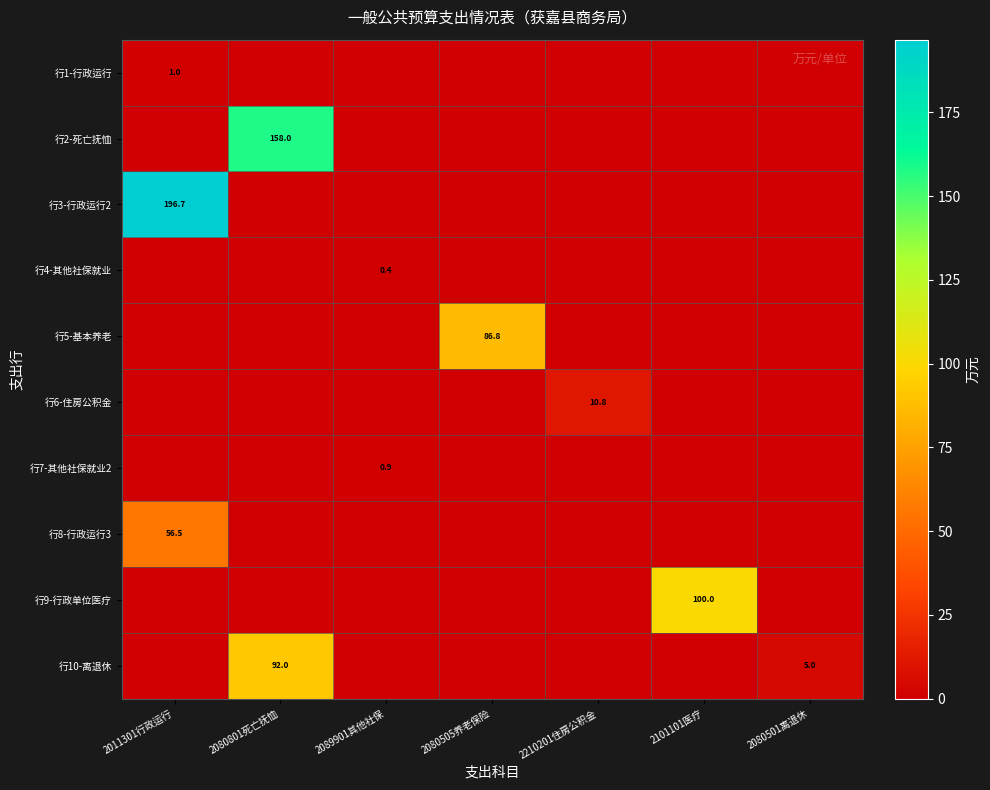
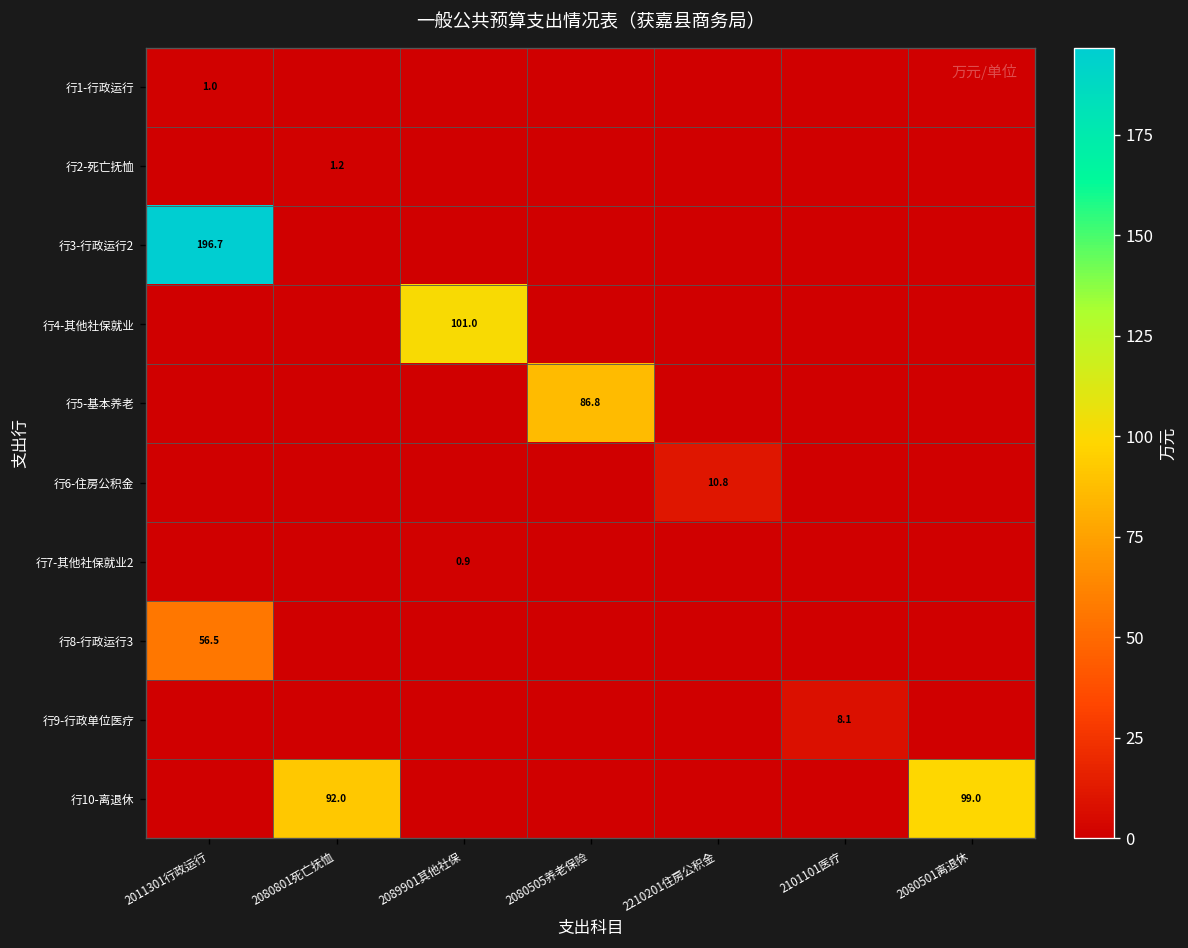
  {
    "行1-行政运行": {
      "2011301行政运行": 1.0
    },
    "行2-死亡抚恤": {
-     "2080801死亡抚恤": 158.0
+     "2080801死亡抚恤": 1.2
    },
    "行3-行政运行2": {
      "2011301行政运行": 196.7
    },
    "行4-其他社保就业": {
-     "2089901其他社保": 0.4
+     "2089901其他社保": 101.0
    },
    "行5-基本养老": {
      "2080505养老保险": 86.8
    },
    "行6-住房公积金": {
      "2210201住房公积金": 10.8
    },
    "行7-其他社保就业2": {
      "2089901其他社保": 0.9
    },
    "行8-行政运行3": {
      "2011301行政运行": 56.5
    },
    "行9-行政单位医疗": {
-     "2101101医疗": 100.0
+     "2101101医疗": 8.1
    },
    "行10-离退休": {
      "2080801死亡抚恤": 92.0,
-     "2080501离退休": 5.0
+     "2080501离退休": 99.0
    }
  }
